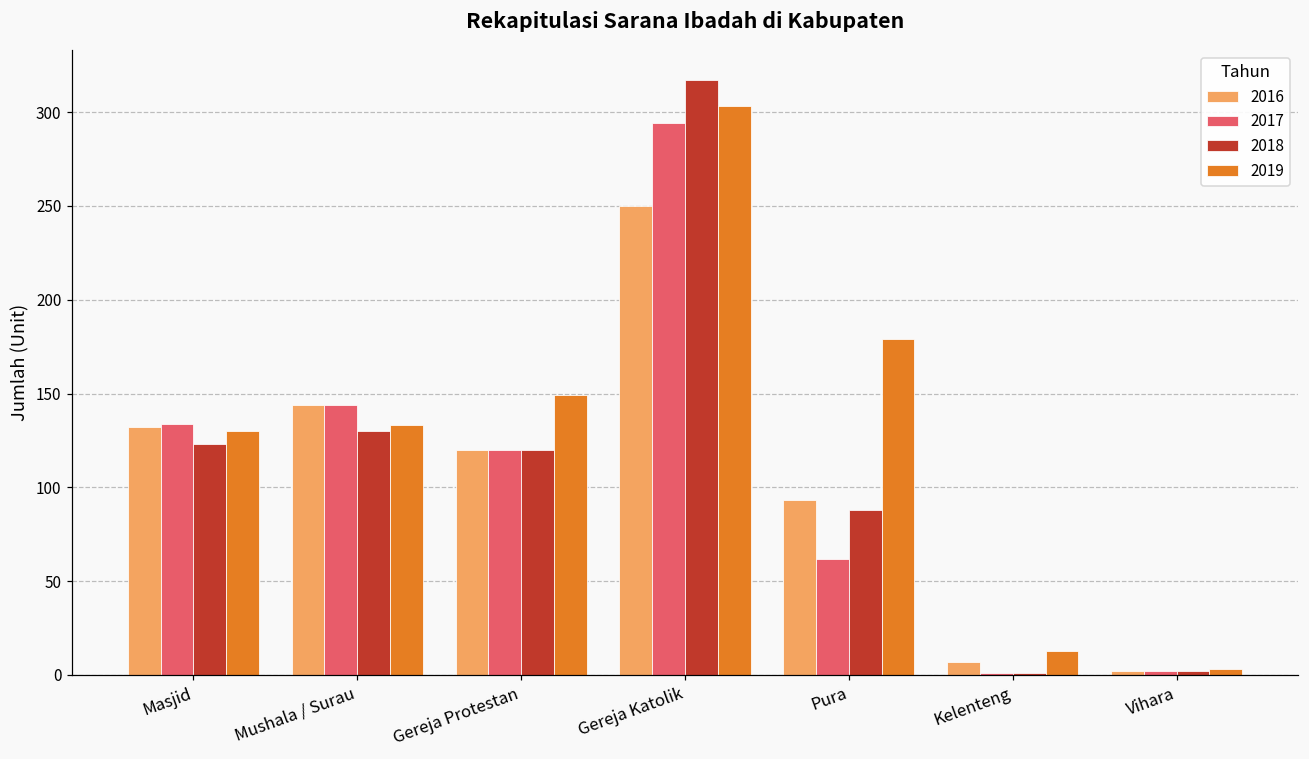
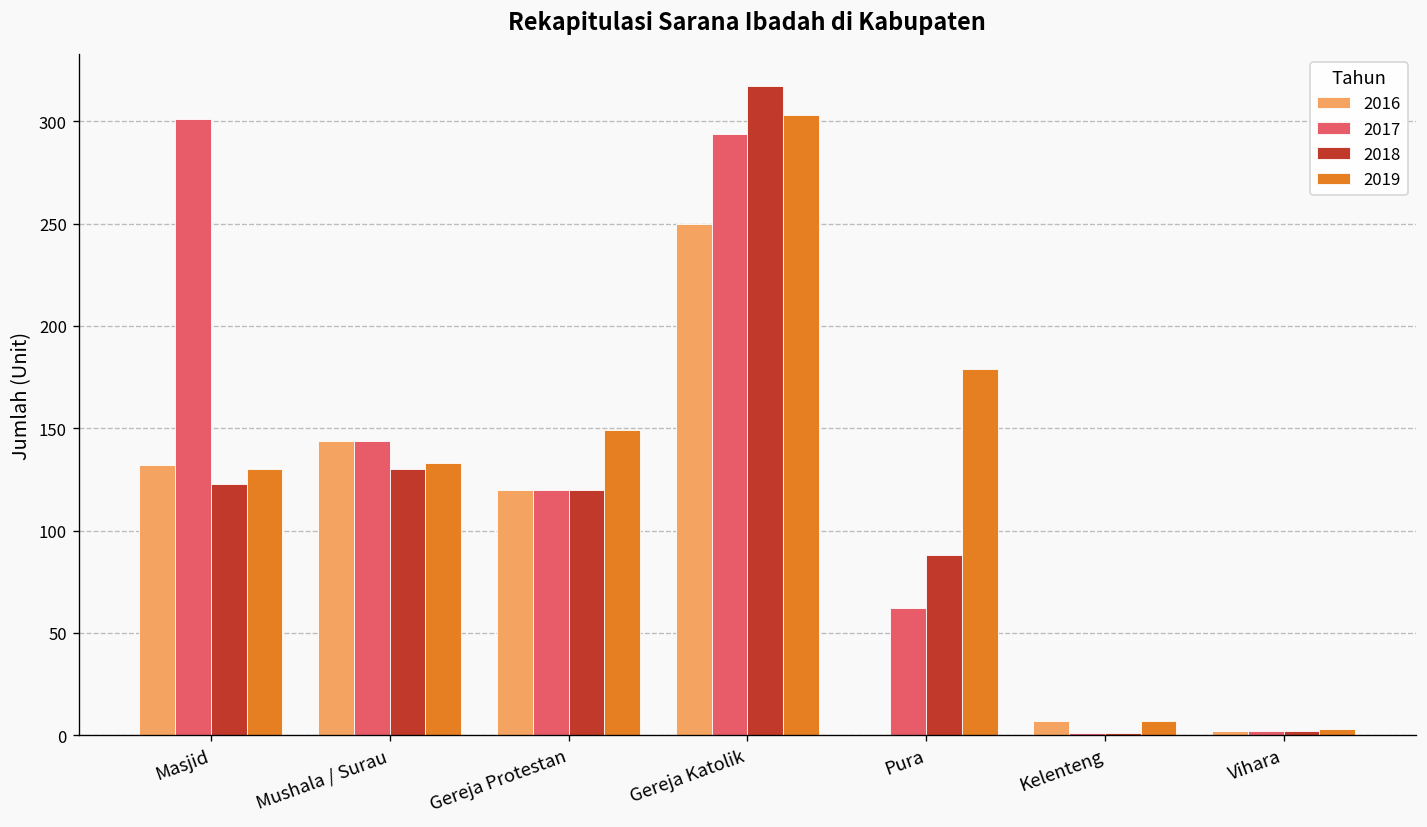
  {
    "2016": {
      "Masjid": 132,
      "Mushala / Surau": 144,
      "Gereja Protestan": 120,
      "Gereja Katolik": 250,
-     "Pura": 93,
+     "Pura": 0,
      "Kelenteng": 7,
      "Vihara": 2
    },
    "2017": {
-     "Masjid": 134,
+     "Masjid": 301,
      "Mushala / Surau": 144,
      "Gereja Protestan": 120,
      "Gereja Katolik": 294,
      "Pura": 62,
      "Vihara": 2
    },
    "2018": {
      "Masjid": 123,
      "Mushala / Surau": 130,
      "Gereja Protestan": 120,
      "Gereja Katolik": 317,
      "Pura": 88,
      "Vihara": 2
    },
    "2019": {
      "Masjid": 130,
      "Mushala / Surau": 133,
      "Gereja Protestan": 149,
      "Gereja Katolik": 303,
      "Pura": 179,
-     "Kelenteng": 13,
+     "Kelenteng": 7,
      "Vihara": 3
    }
  }
